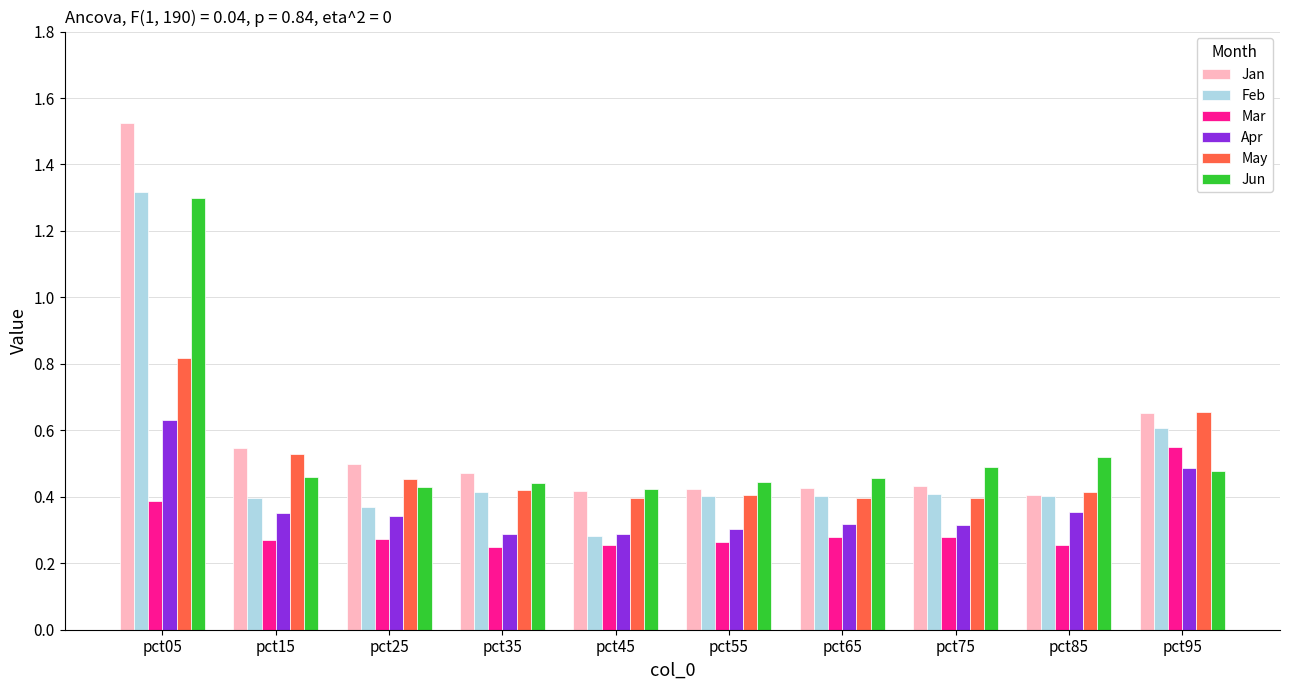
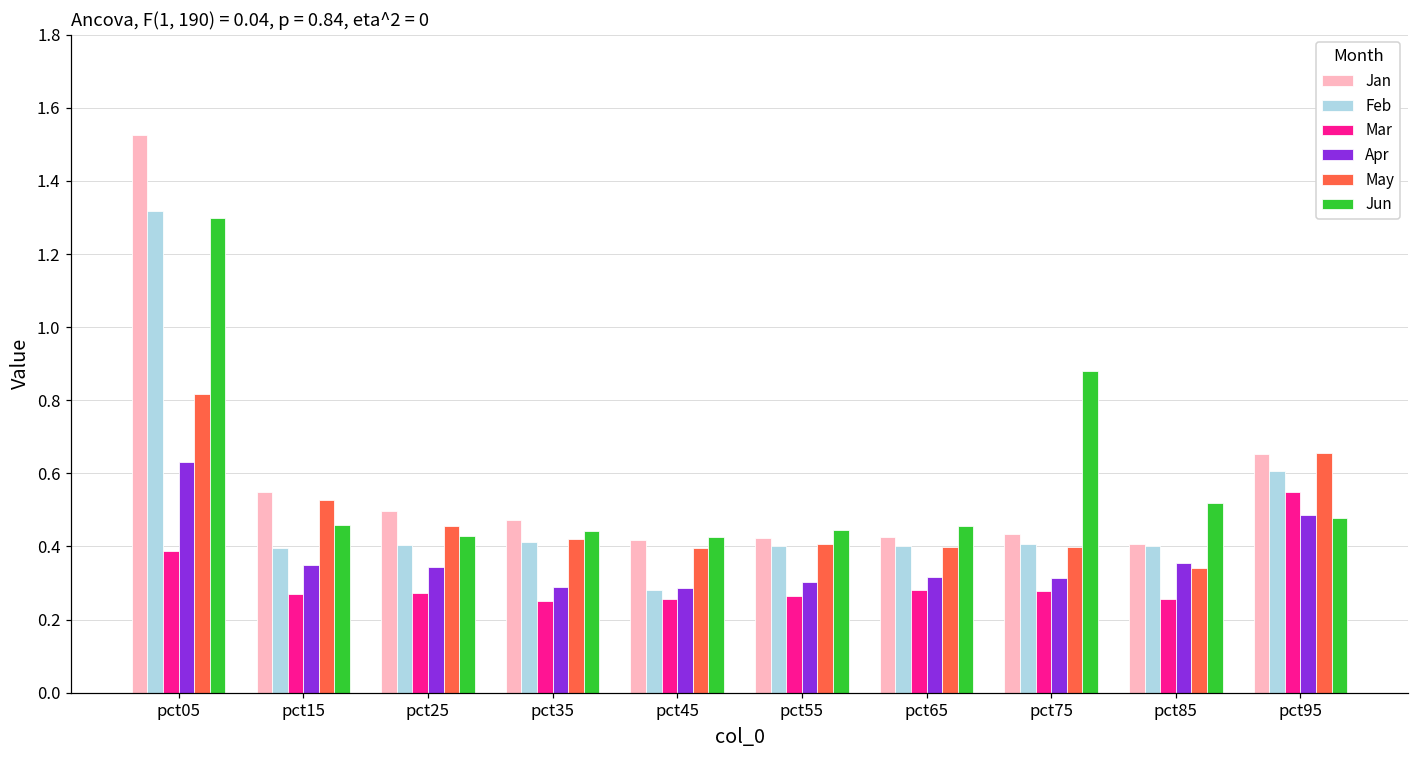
  {
    "Jan": {
      "pct05": 1.53,
      "pct15": 0.55,
      "pct25": 0.50,
      "pct35": 0.47,
      "pct45": 0.42,
      "pct55": 0.42,
      "pct65": 0.43,
      "pct75": 0.43,
      "pct85": 0.41,
      "pct95": 0.65
    },
    "Feb": {
      "pct05": 1.32,
      "pct15": 0.40,
-     "pct25": 0.37,
+     "pct25": 0.40,
      "pct35": 0.41,
      "pct45": 0.28,
      "pct55": 0.40,
      "pct65": 0.40,
      "pct75": 0.41,
      "pct85": 0.40,
      "pct95": 0.61
    },
    "Mar": {
      "pct05": 0.39,
      "pct15": 0.27,
      "pct25": 0.27,
      "pct35": 0.25,
      "pct45": 0.26,
      "pct55": 0.26,
      "pct65": 0.28,
      "pct75": 0.28,
      "pct85": 0.26,
      "pct95": 0.55
    },
    "Apr": {
      "pct05": 0.63,
      "pct15": 0.35,
      "pct25": 0.34,
      "pct35": 0.29,
      "pct45": 0.29,
      "pct55": 0.30,
      "pct65": 0.32,
      "pct75": 0.31,
      "pct85": 0.35,
      "pct95": 0.49
    },
    "May": {
      "pct05": 0.82,
      "pct15": 0.53,
      "pct25": 0.45,
      "pct35": 0.42,
      "pct45": 0.40,
      "pct55": 0.41,
      "pct65": 0.40,
      "pct75": 0.40,
-     "pct85": 0.41,
+     "pct85": 0.34,
      "pct95": 0.66
    },
    "Jun": {
      "pct05": 1.30,
      "pct15": 0.46,
      "pct25": 0.43,
      "pct35": 0.44,
      "pct45": 0.42,
      "pct55": 0.45,
      "pct65": 0.46,
-     "pct75": 0.49,
+     "pct75": 0.88,
      "pct85": 0.52,
      "pct95": 0.48
    }
  }
